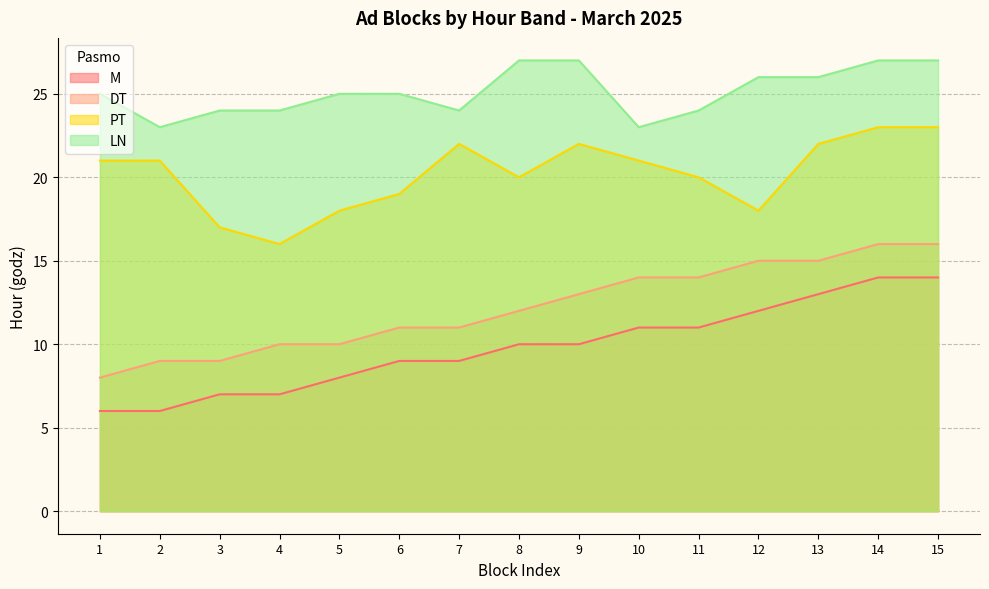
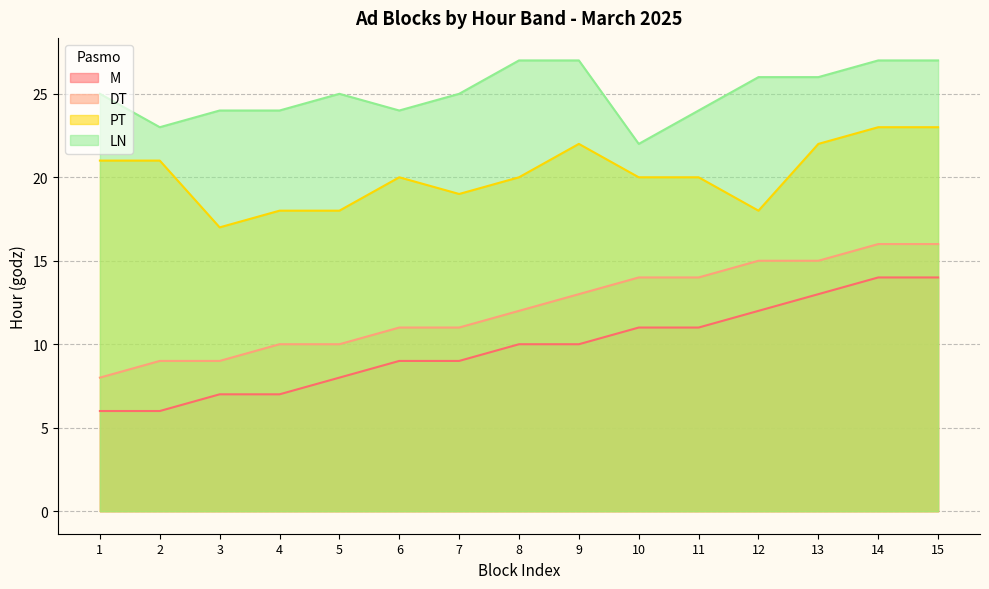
  {
    "PT": {
      "1": 21,
      "2": 21,
      "3": 17,
-     "4": 16,
+     "4": 18,
      "5": 18,
-     "6": 19,
-     "7": 22,
+     "6": 20,
+     "7": 19,
      "8": 20,
      "9": 22,
-     "10": 21,
+     "10": 20,
      "11": 20,
      "12": 18,
      "13": 22,
      "14": 23,
      "15": 23
    },
    "LN": {
      "2": 23,
      "3": 24,
      "4": 24,
      "5": 25,
-     "6": 25,
-     "7": 24,
+     "6": 24,
+     "7": 25,
      "8": 27,
      "9": 27,
-     "10": 23,
+     "10": 22,
      "11": 24,
      "12": 26,
      "13": 26,
      "14": 27,
      "15": 27
    }
  }
